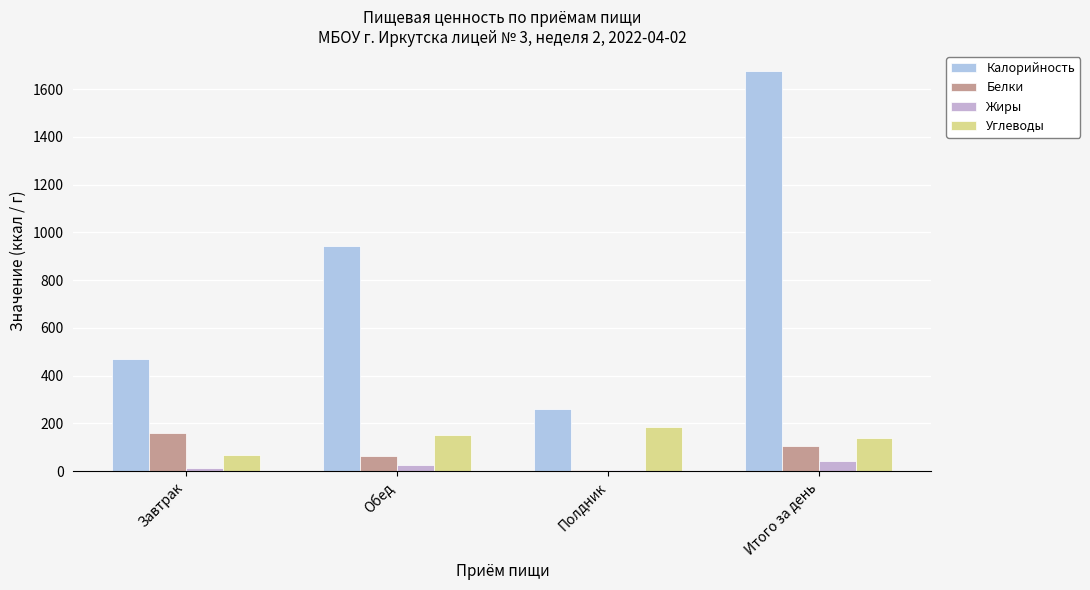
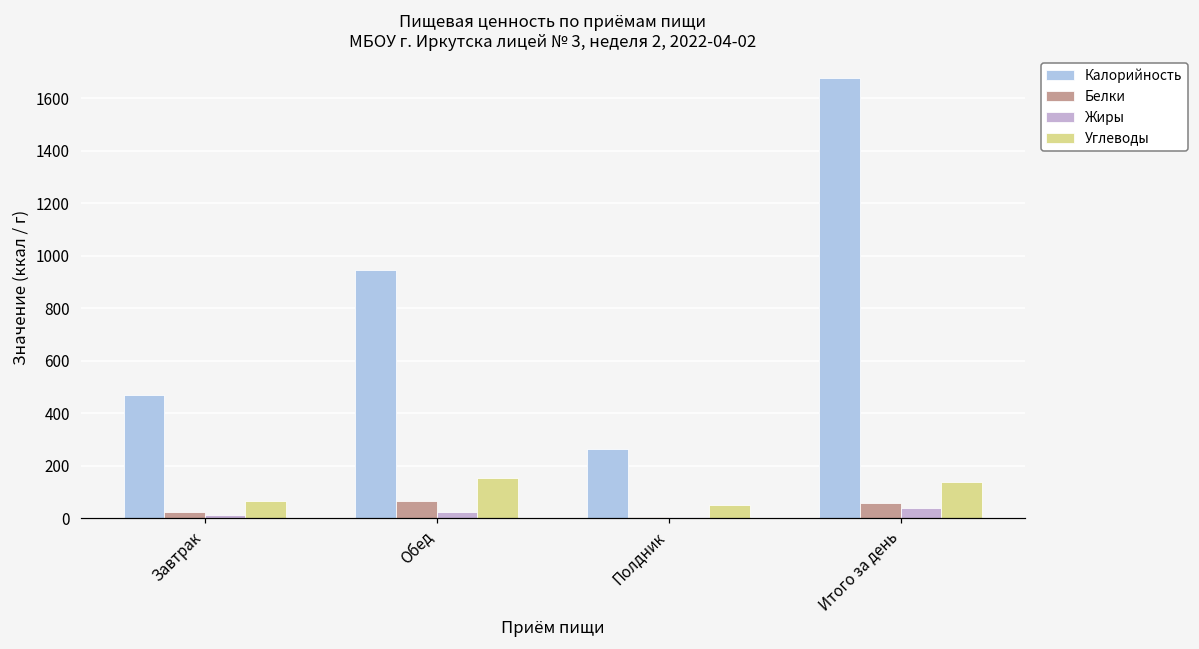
  {
    "Белки": {
-     "Завтрак": 160,
+     "Завтрак": 20,
      "Обед": 60,
-     "Итого за день": 100
+     "Итого за день": 60
    },
    "Углеводы": {
      "Завтрак": 70,
      "Обед": 150,
-     "Полдник": 190,
+     "Полдник": 50,
      "Итого за день": 140
    }
  }
